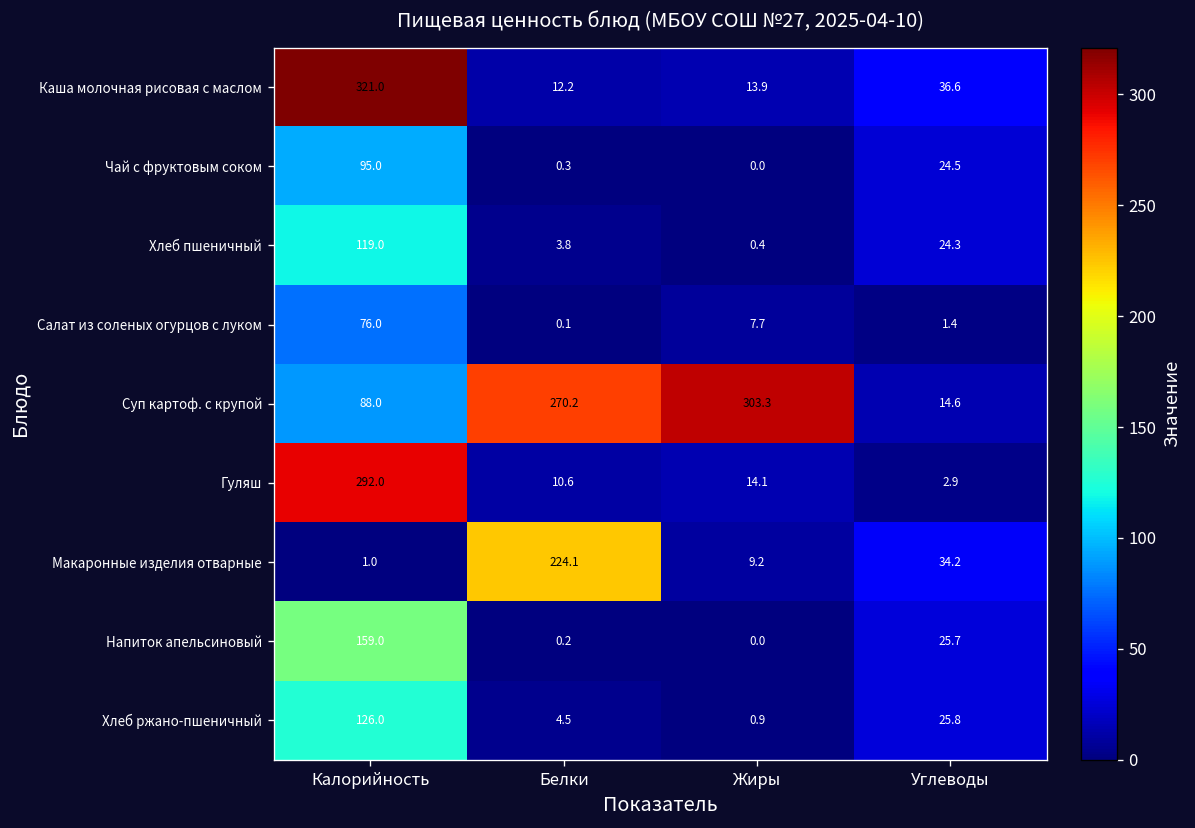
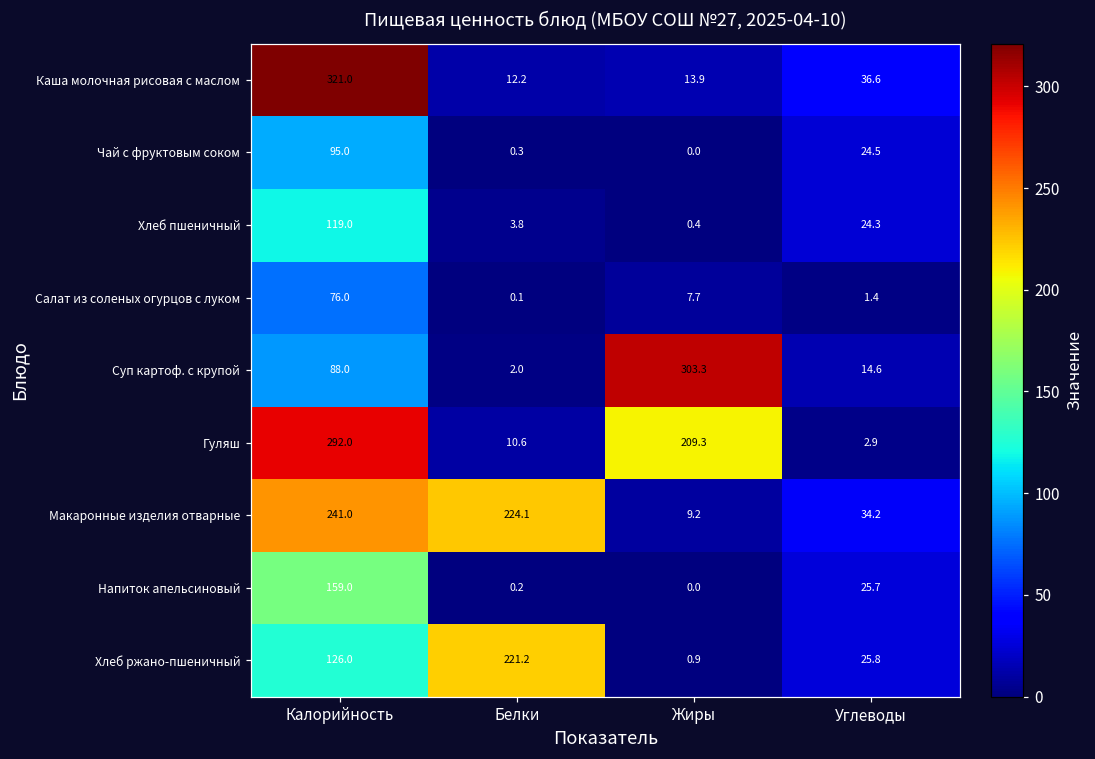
  {
    "Каша молочная рисовая с маслом": {
      "Калорийность": 321.0,
      "Белки": 12.2,
      "Жиры": 13.9,
      "Углеводы": 36.6
    },
    "Чай с фруктовым соком": {
      "Калорийность": 95.0,
      "Белки": 0.3,
      "Жиры": 0.0,
      "Углеводы": 24.5
    },
    "Хлеб пшеничный": {
      "Калорийность": 119.0,
      "Белки": 3.8,
      "Жиры": 0.4,
      "Углеводы": 24.3
    },
    "Салат из соленых огурцов с луком": {
      "Калорийность": 76.0,
      "Белки": 0.1,
      "Жиры": 7.7,
      "Углеводы": 1.4
    },
    "Суп картоф. с крупой": {
      "Калорийность": 88.0,
-     "Белки": 270.2,
+     "Белки": 2.0,
      "Жиры": 303.3,
      "Углеводы": 14.6
    },
    "Гуляш": {
      "Калорийность": 292.0,
      "Белки": 10.6,
-     "Жиры": 14.1,
+     "Жиры": 209.3,
      "Углеводы": 2.9
    },
    "Макаронные изделия отварные": {
-     "Калорийность": 1.0,
+     "Калорийность": 241.0,
      "Белки": 224.1,
      "Жиры": 9.2,
      "Углеводы": 34.2
    },
    "Напиток апельсиновый": {
      "Калорийность": 159.0,
      "Белки": 0.2,
      "Жиры": 0.0,
      "Углеводы": 25.7
    },
    "Хлеб ржано-пшеничный": {
      "Калорийность": 126.0,
-     "Белки": 4.5,
+     "Белки": 221.2,
      "Жиры": 0.9,
      "Углеводы": 25.8
    }
  }
